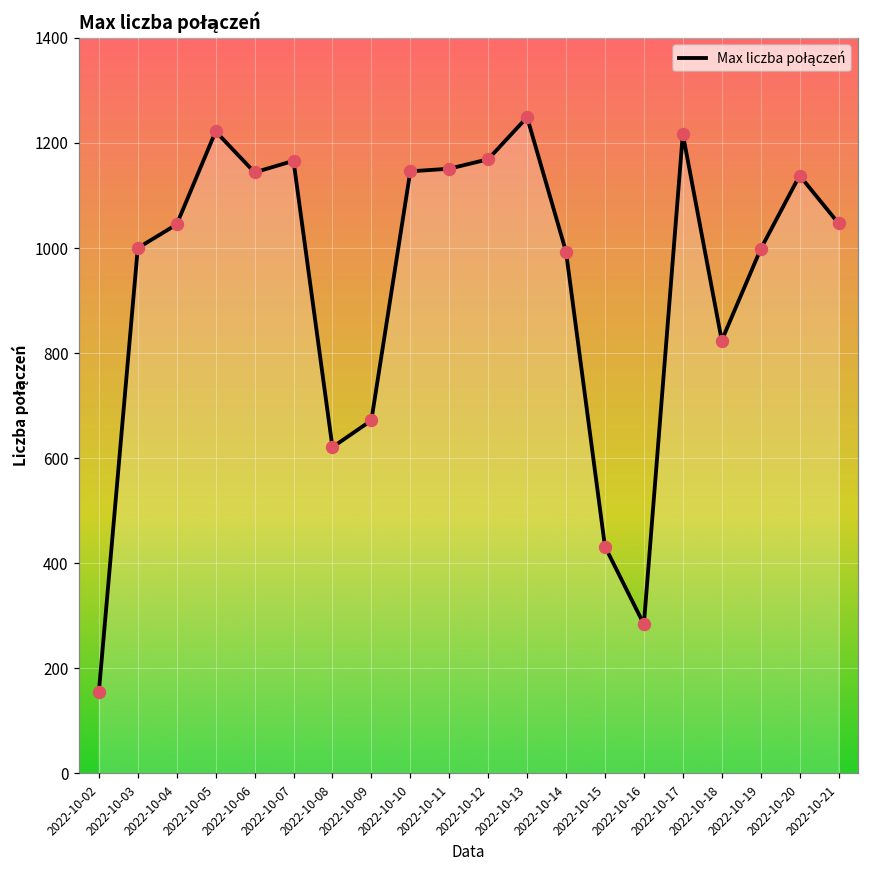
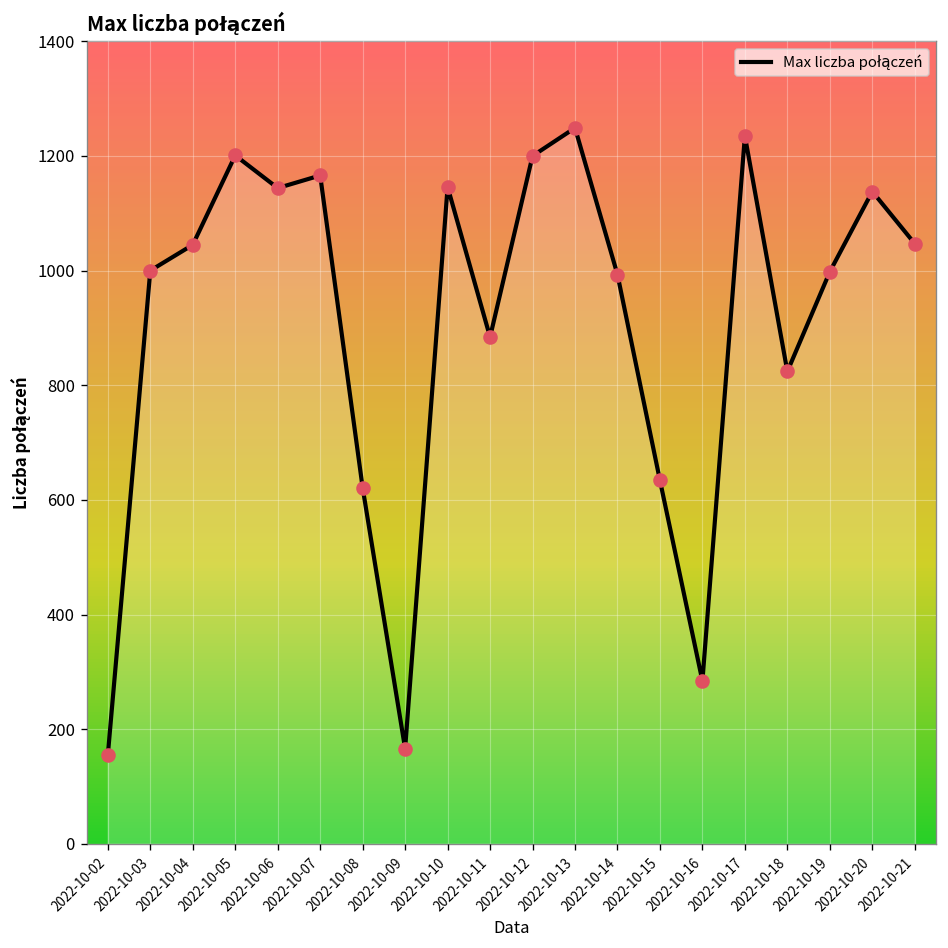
  {
    "2022-10-02": 160,
    "2022-10-03": 1000,
    "2022-10-04": 1050,
-   "2022-10-05": 1220,
+   "2022-10-05": 1200,
    "2022-10-06": 1140,
    "2022-10-07": 1170,
    "2022-10-08": 620,
-   "2022-10-09": 670,
+   "2022-10-09": 170,
    "2022-10-10": 1150,
-   "2022-10-11": 1150,
-   "2022-10-12": 1170,
+   "2022-10-11": 880,
+   "2022-10-12": 1200,
    "2022-10-13": 1250,
    "2022-10-14": 990,
-   "2022-10-15": 430,
+   "2022-10-15": 630,
    "2022-10-16": 280,
-   "2022-10-17": 1220,
+   "2022-10-17": 1240,
    "2022-10-18": 820,
    "2022-10-19": 1000,
    "2022-10-20": 1140,
    "2022-10-21": 1050
  }
